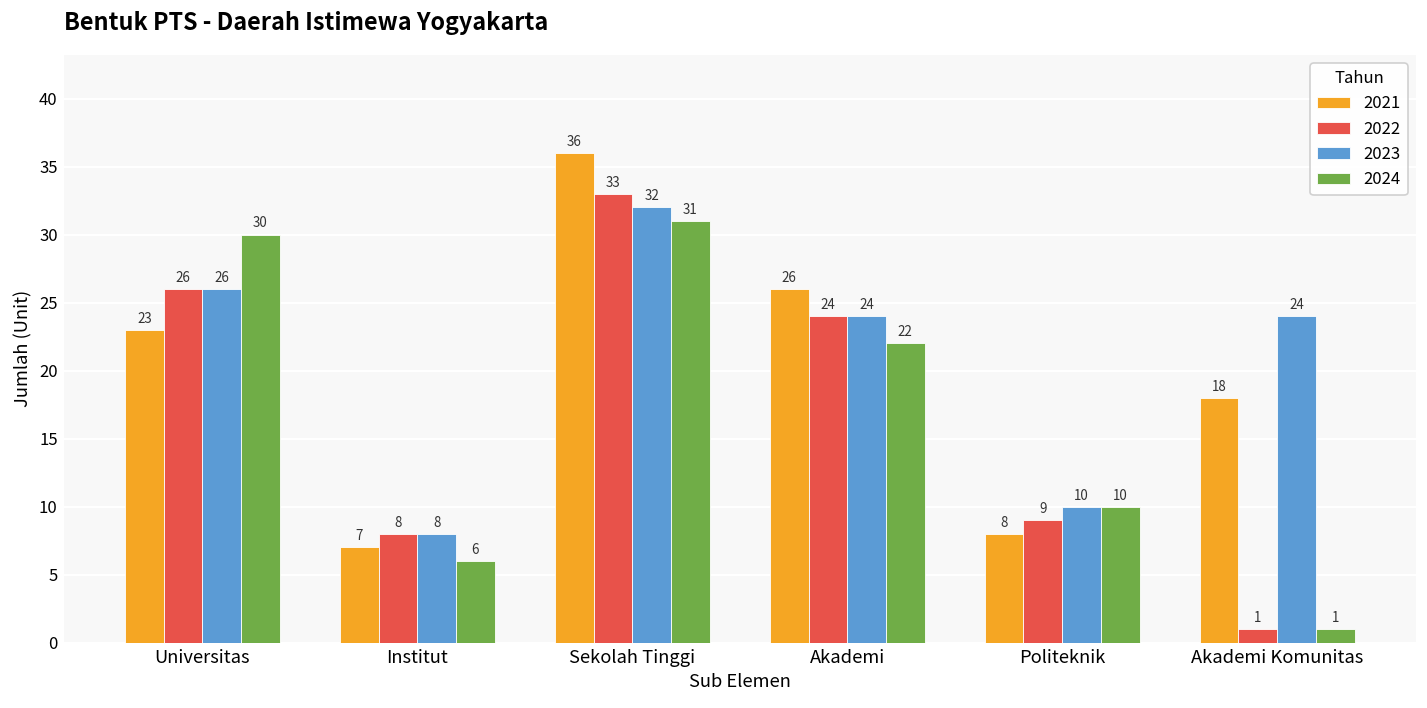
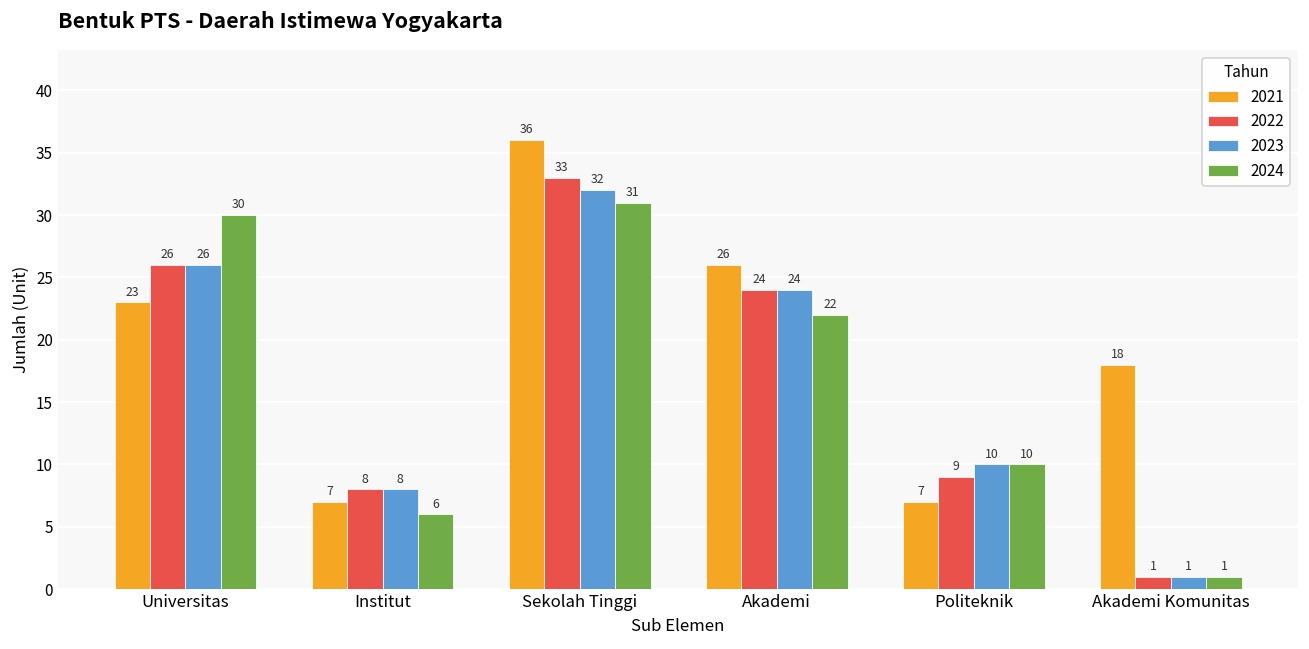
  {
    "2021": {
      "Universitas": 23,
      "Institut": 7,
      "Sekolah Tinggi": 36,
      "Akademi": 26,
-     "Politeknik": 8,
+     "Politeknik": 7,
      "Akademi Komunitas": 18
    },
    "2022": {
      "Universitas": 26,
      "Institut": 8,
      "Sekolah Tinggi": 33,
      "Akademi": 24,
      "Politeknik": 9,
      "Akademi Komunitas": 1
    },
    "2023": {
      "Universitas": 26,
      "Institut": 8,
      "Sekolah Tinggi": 32,
      "Akademi": 24,
      "Politeknik": 10,
-     "Akademi Komunitas": 24
+     "Akademi Komunitas": 1
    },
    "2024": {
      "Universitas": 30,
      "Institut": 6,
      "Sekolah Tinggi": 31,
      "Akademi": 22,
      "Politeknik": 10,
      "Akademi Komunitas": 1
    }
  }
